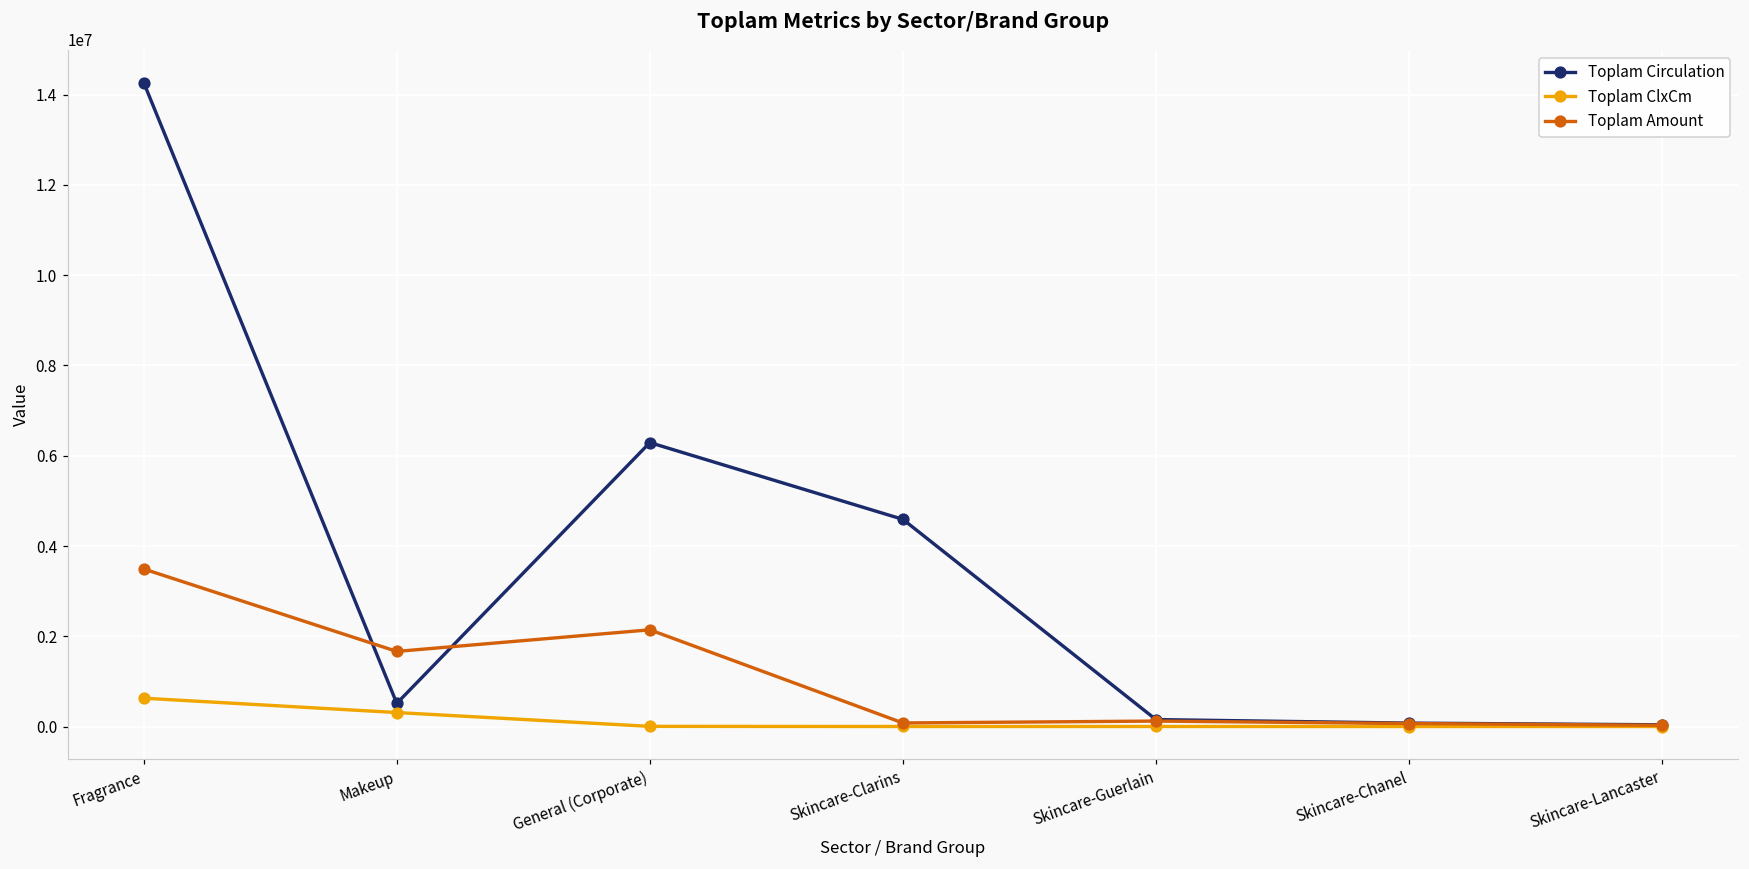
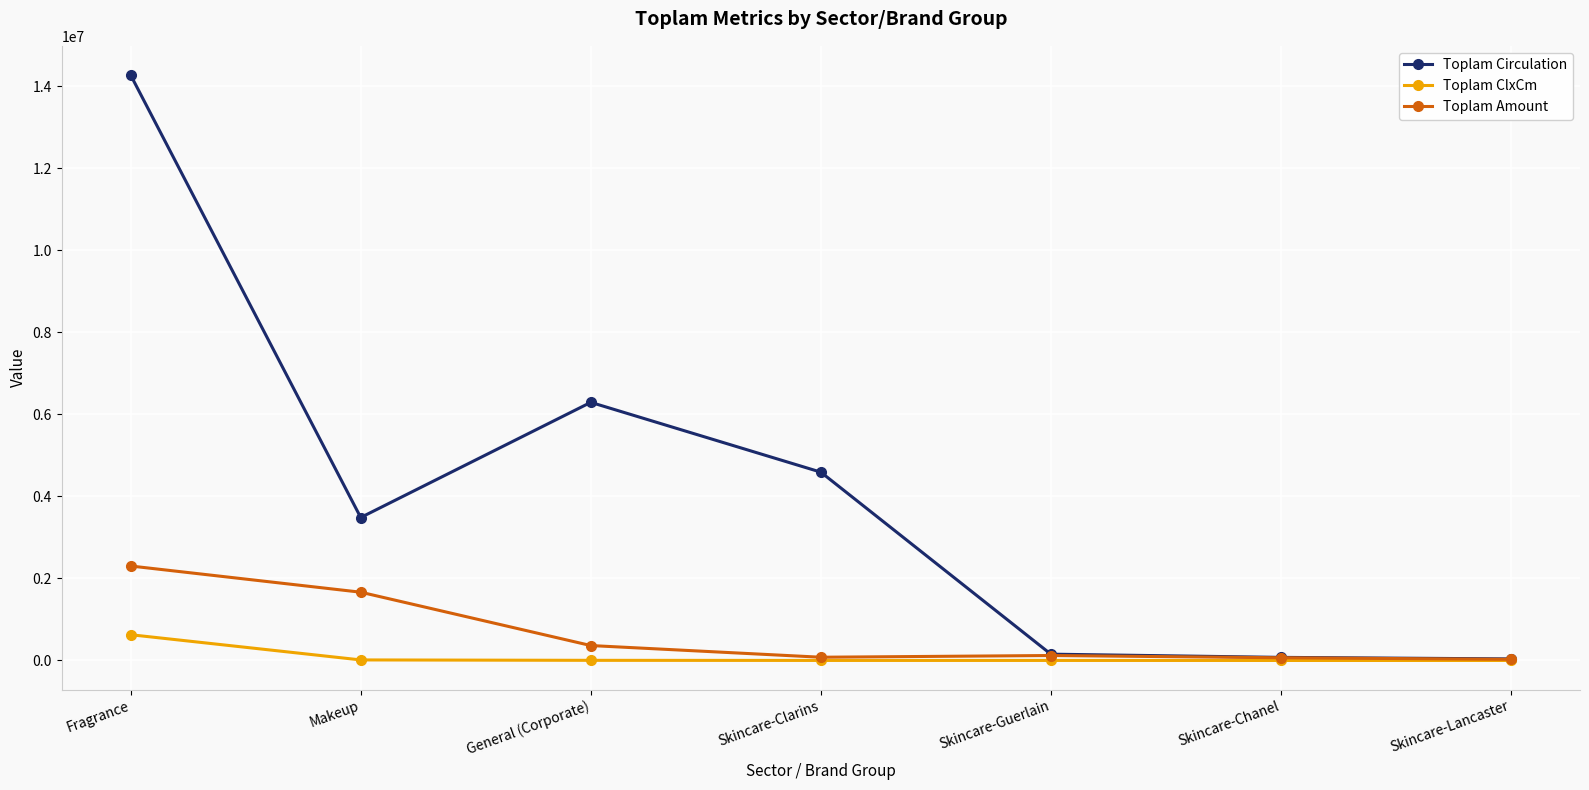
  {
    "Toplam Circulation": {
      "Fragrance": 14300000,
-     "Makeup": 500000,
+     "Makeup": 3500000,
      "General (Corporate)": 6300000,
      "Skincare-Clarins": 4600000
    },
    "Toplam ClxCm": {
      "Fragrance": 600000,
-     "Makeup": 300000,
+     "Makeup": 0,
      "General (Corporate)": 0,
      "Skincare-Clarins": 0,
      "Skincare-Guerlain": 0,
      "Skincare-Chanel": 0
    },
    "Toplam Amount": {
-     "Fragrance": 3500000,
+     "Fragrance": 2300000,
      "Makeup": 1700000,
-     "General (Corporate)": 2100000,
+     "General (Corporate)": 400000,
      "Skincare-Clarins": 100000
    }
  }
